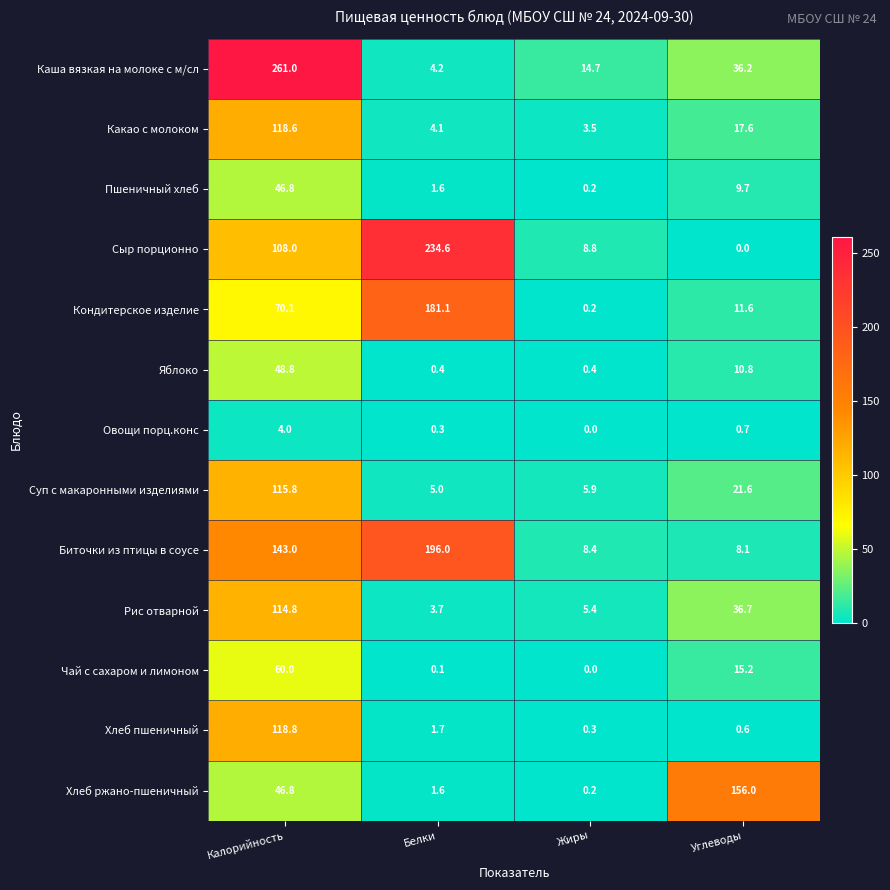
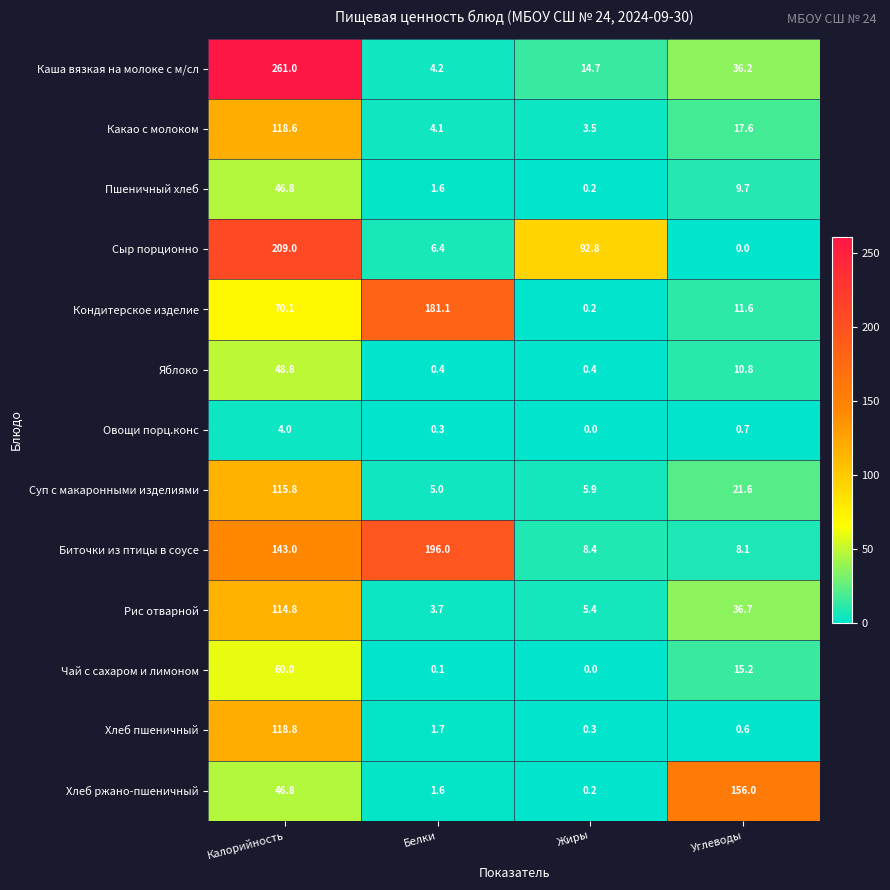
  {
    "Каша вязкая на молоке с м/сл": {
      "Калорийность": 261.0,
      "Белки": 4.2,
      "Жиры": 14.7,
      "Углеводы": 36.2
    },
    "Какао с молоком": {
      "Калорийность": 118.6,
      "Белки": 4.1,
      "Жиры": 3.5,
      "Углеводы": 17.6
    },
    "Пшеничный хлеб": {
      "Калорийность": 46.8,
      "Белки": 1.6,
      "Жиры": 0.2,
      "Углеводы": 9.7
    },
    "Сыр порционно": {
-     "Калорийность": 108.0,
-     "Белки": 234.6,
-     "Жиры": 8.8,
+     "Калорийность": 209.0,
+     "Белки": 6.4,
+     "Жиры": 92.8,
      "Углеводы": 0.0
    },
    "Кондитерское изделие": {
      "Калорийность": 70.1,
      "Белки": 181.1,
      "Жиры": 0.2,
      "Углеводы": 11.6
    },
    "Яблоко": {
      "Калорийность": 48.8,
      "Белки": 0.4,
      "Жиры": 0.4,
      "Углеводы": 10.8
    },
    "Овощи порц.конс": {
      "Калорийность": 4.0,
      "Белки": 0.3,
      "Жиры": 0.0,
      "Углеводы": 0.7
    },
    "Суп с макаронными изделиями": {
      "Калорийность": 115.8,
      "Белки": 5.0,
      "Жиры": 5.9,
      "Углеводы": 21.6
    },
    "Биточки из птицы в соусе": {
      "Калорийность": 143.0,
      "Белки": 196.0,
      "Жиры": 8.4,
      "Углеводы": 8.1
    },
    "Рис отварной": {
      "Калорийность": 114.8,
      "Белки": 3.7,
      "Жиры": 5.4,
      "Углеводы": 36.7
    },
    "Чай с сахаром и лимоном": {
      "Калорийность": 60.0,
      "Белки": 0.1,
      "Жиры": 0.0,
      "Углеводы": 15.2
    },
    "Хлеб пшеничный": {
      "Калорийность": 118.8,
      "Белки": 1.7,
      "Жиры": 0.3,
      "Углеводы": 0.6
    },
    "Хлеб ржано-пшеничный": {
      "Калорийность": 46.8,
      "Белки": 1.6,
      "Жиры": 0.2,
      "Углеводы": 156.0
    }
  }
